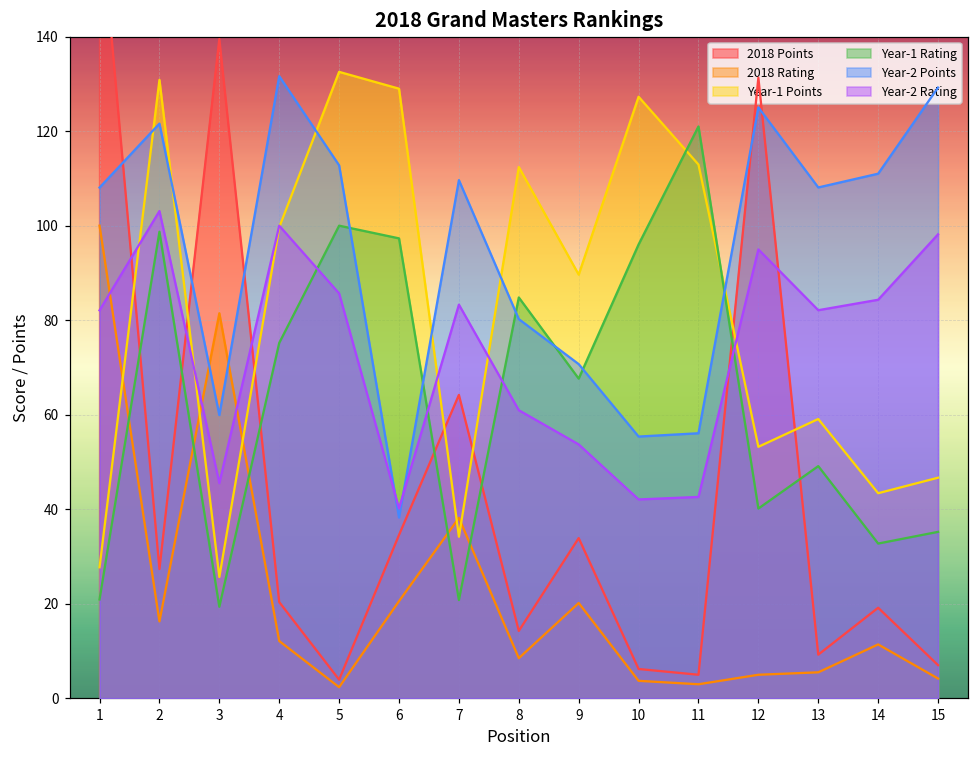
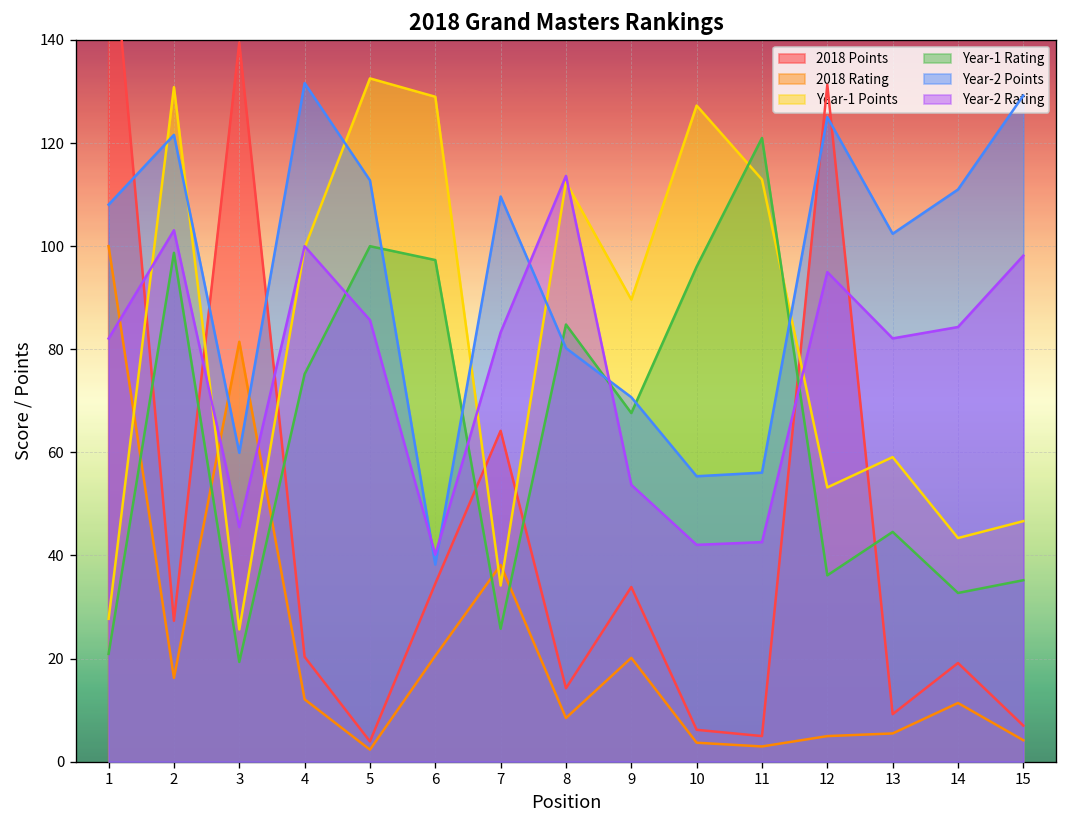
  {
    "2018 Points": {
      "2": 27,
      "3": 139,
      "4": 20,
      "5": 4,
      "6": 35,
      "7": 64,
      "8": 14,
      "9": 34,
      "10": 6,
      "11": 5,
      "13": 9,
      "14": 19,
      "15": 7
    },
    "Year-1 Rating": {
      "1": 21,
      "2": 99,
      "3": 19,
      "4": 75,
      "5": 100,
      "6": 97,
-     "7": 21,
+     "7": 26,
      "8": 85,
      "9": 68,
      "10": 96,
      "11": 121,
-     "12": 40,
-     "13": 49,
+     "12": 36,
+     "13": 45,
      "14": 33,
      "15": 35
    },
    "Year-2 Points": {
      "1": 108,
      "2": 122,
      "3": 60,
      "4": 132,
      "5": 113,
      "6": 38,
      "7": 110,
      "8": 80,
      "9": 71,
      "10": 55,
      "11": 56,
      "12": 125,
-     "13": 108,
+     "13": 102,
      "14": 111
    },
    "Year-2 Rating": {
      "1": 82,
      "2": 103,
      "3": 46,
      "5": 86,
      "6": 40,
      "7": 83,
-     "8": 61,
+     "8": 114,
      "9": 54,
      "10": 42,
      "11": 43,
      "12": 95,
      "13": 82,
      "14": 84,
      "15": 98
    }
  }
